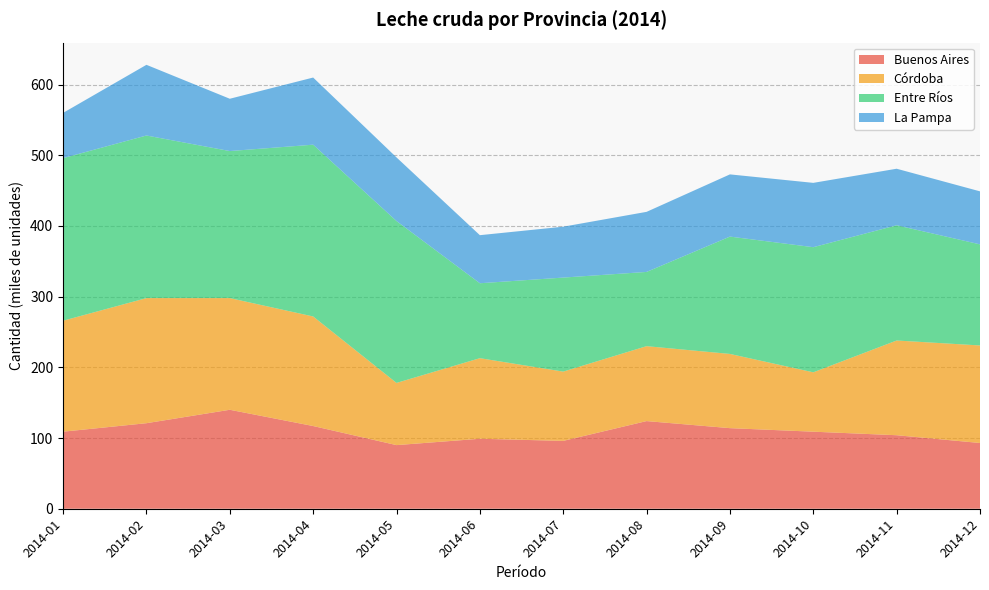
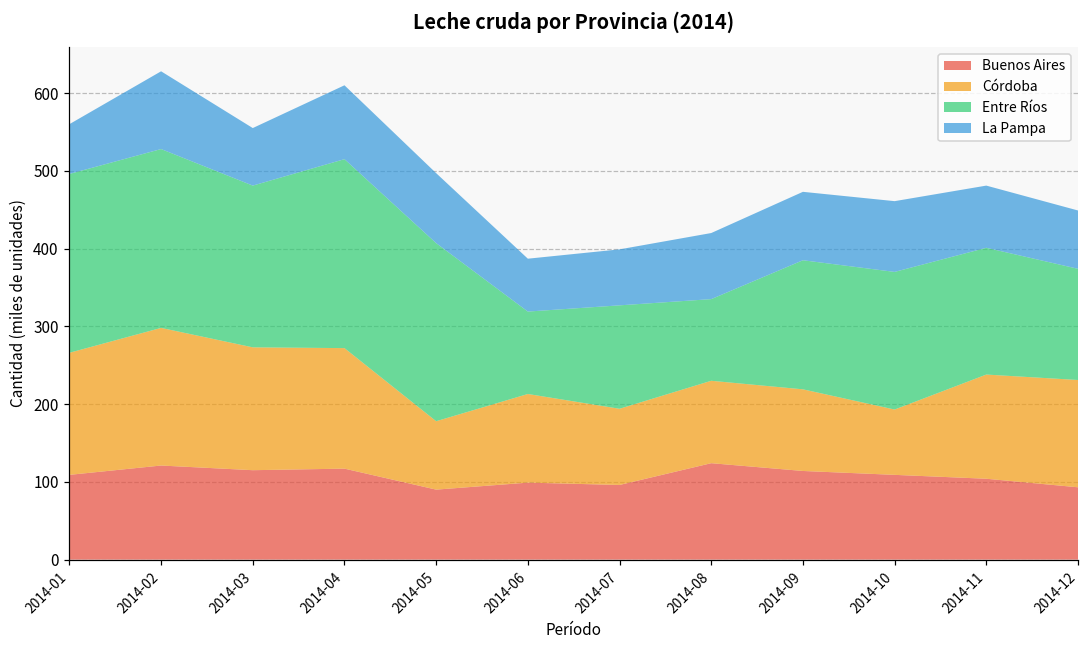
  {
    "Buenos Aires": {
      "2014-01": 110,
      "2014-02": 120,
-     "2014-03": 140,
+     "2014-03": 120,
      "2014-04": 120,
      "2014-05": 90,
      "2014-06": 100,
      "2014-07": 100,
      "2014-08": 120,
      "2014-09": 110,
      "2014-10": 110,
      "2014-11": 100,
      "2014-12": 90
    },
    "Córdoba": {
      "2014-01": 160,
      "2014-02": 180,
      "2014-03": 160,
      "2014-04": 160,
      "2014-05": 90,
      "2014-06": 110,
      "2014-07": 100,
      "2014-08": 110,
      "2014-09": 110,
      "2014-10": 80,
      "2014-11": 130,
      "2014-12": 140
    },
    "Entre Ríos": {
      "2014-01": 230,
      "2014-02": 230,
      "2014-03": 210,
      "2014-04": 240,
      "2014-05": 230,
      "2014-06": 110,
      "2014-07": 130,
      "2014-08": 110,
      "2014-09": 170,
      "2014-10": 180,
      "2014-11": 160,
      "2014-12": 140
    },
    "La Pampa": {
      "2014-01": 60,
      "2014-02": 100,
      "2014-03": 70,
      "2014-04": 100,
      "2014-05": 90,
      "2014-06": 70,
      "2014-07": 70,
      "2014-08": 90,
      "2014-09": 90,
      "2014-10": 90,
      "2014-11": 80,
      "2014-12": 80
    }
  }
